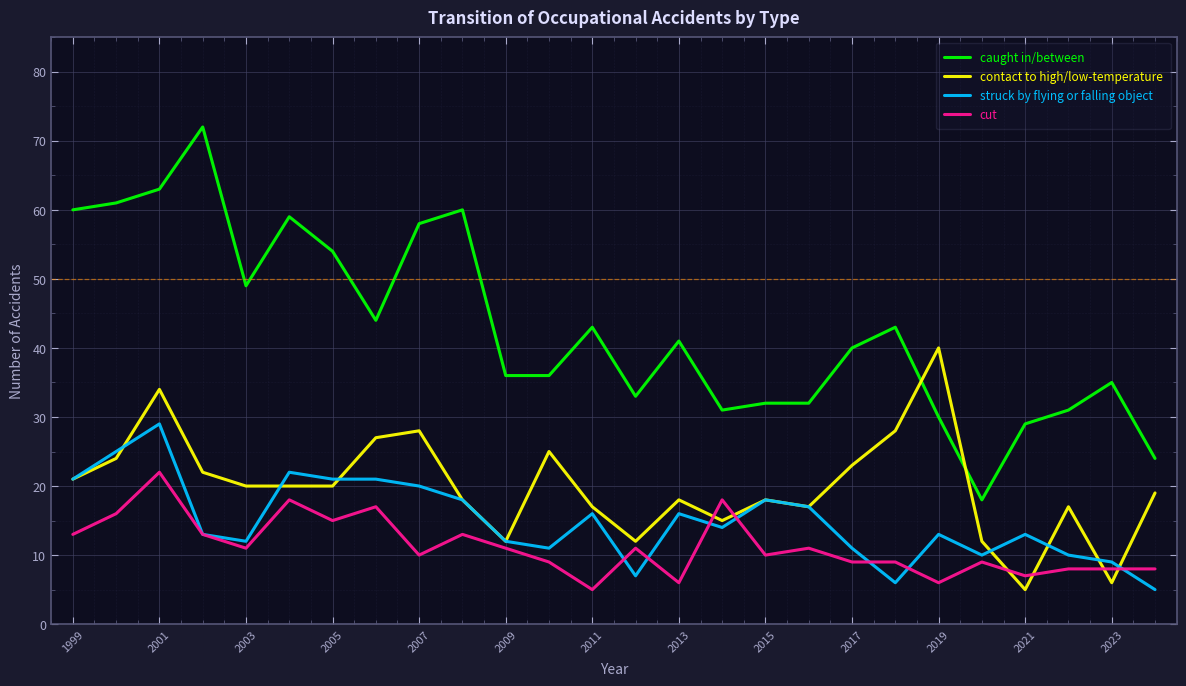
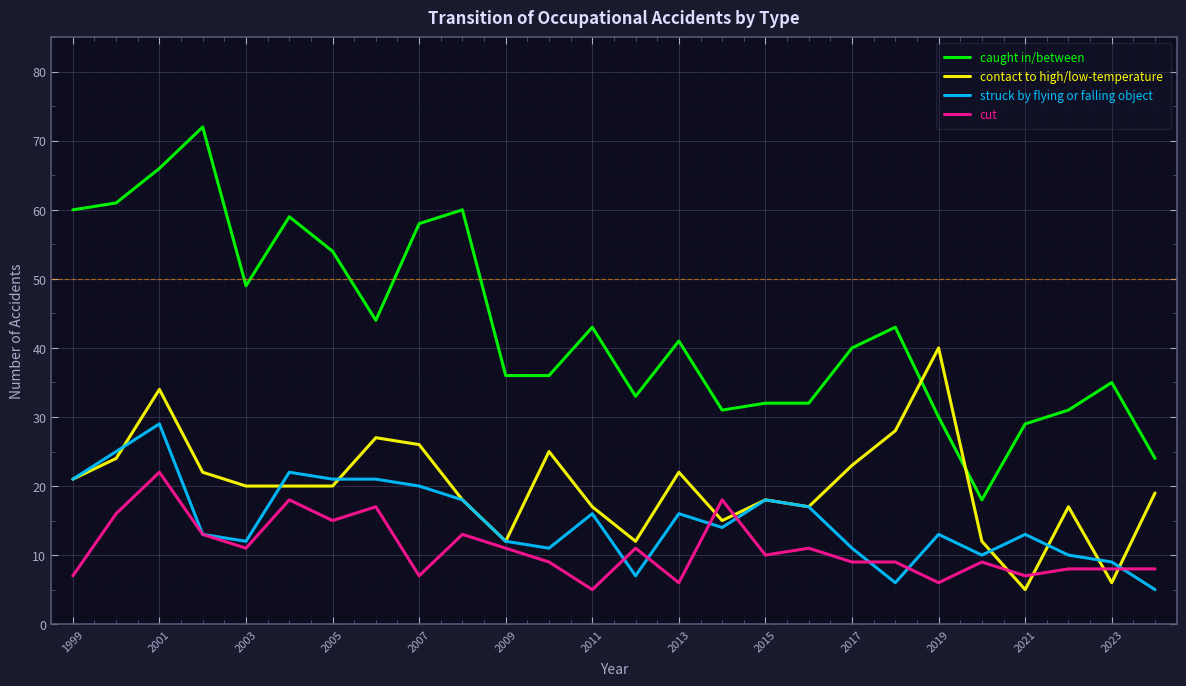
  {
    "caught in/between": {
      "1999": 60,
-     "2001": 63,
+     "2001": 66,
      "2003": 49,
      "2005": 54,
      "2007": 58,
      "2009": 36,
      "2011": 43,
      "2013": 41,
      "2015": 32,
      "2017": 40,
      "2019": 30,
      "2021": 29,
      "2023": 35
    },
    "contact to high/low-temperature": {
      "2001": 34,
      "2003": 20,
      "2005": 20,
-     "2007": 28,
+     "2007": 26,
      "2011": 17,
-     "2013": 18,
+     "2013": 22,
      "2017": 23,
      "2019": 40,
      "2021": 5,
      "2023": 6
    },
    "struck by flying or falling object": {
      "2001": 29,
      "2003": 12,
      "2005": 21,
      "2007": 20,
      "2011": 16,
      "2013": 16,
      "2017": 11,
      "2019": 13,
      "2021": 13,
      "2023": 9
    },
    "cut": {
-     "1999": 13,
+     "1999": 7,
      "2001": 22,
      "2003": 11,
      "2005": 15,
-     "2007": 10,
+     "2007": 7,
      "2009": 11,
      "2011": 5,
      "2013": 6,
      "2015": 10,
      "2017": 9,
      "2019": 6,
      "2021": 7,
      "2023": 8
    }
  }
